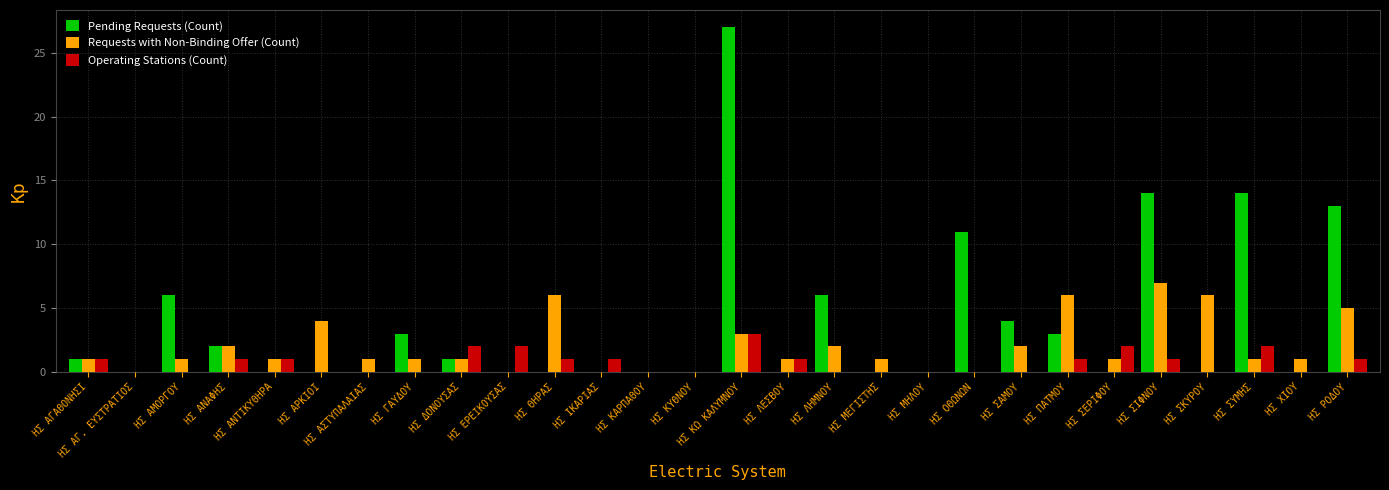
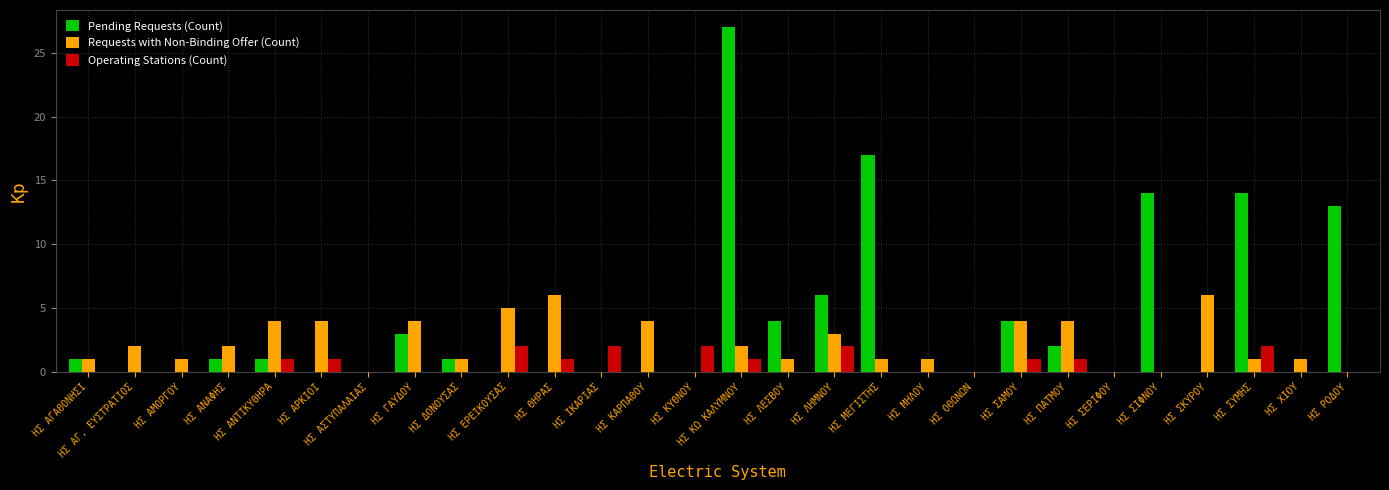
  {
    "Pending Requests (Count)": {
      "ΗΣ ΑΓΑΘΟΝΗΣΙ": 1,
      "ΗΣ ΑΓ. ΕΥΣΤΡΑΤΙΟΣ": 0,
-     "ΗΣ ΑΜΟΡΓΟΥ": 6,
-     "ΗΣ ΑΝΑΦΗΣ": 2,
-     "ΗΣ ΑΝΤΙΚΥΘΗΡΑ": 0,
+     "ΗΣ ΑΜΟΡΓΟΥ": 0,
+     "ΗΣ ΑΝΑΦΗΣ": 1,
+     "ΗΣ ΑΝΤΙΚΥΘΗΡΑ": 1,
      "ΗΣ ΑΡΚΙΟΙ": 0,
      "ΗΣ ΑΣΤΥΠΑΛΑΙΑΣ": 0,
      "ΗΣ ΓΑΥΔΟΥ": 3,
      "ΗΣ ΔΟΝΟΥΣΑΣ": 1,
      "ΗΣ ΕΡΕΙΚΟΥΣΑΣ": 0,
      "ΗΣ ΘΗΡΑΣ": 0,
      "ΗΣ ΙΚΑΡΙΑΣ": 0,
      "ΗΣ ΚΑΡΠΑΘΟΥ": 0,
      "ΗΣ ΚΥΘΝΟΥ": 0,
      "ΗΣ ΚΩ ΚΑΛΥΜΝΟΥ": 27,
-     "ΗΣ ΛΕΣΒΟΥ": 0,
+     "ΗΣ ΛΕΣΒΟΥ": 4,
      "ΗΣ ΛΗΜΝΟΥ": 6,
-     "ΗΣ ΜΕΓΙΣΤΗΣ": 0,
+     "ΗΣ ΜΕΓΙΣΤΗΣ": 17,
      "ΗΣ ΜΗΛΟΥ": 0,
-     "ΗΣ ΟΘΩΝΩΝ": 11,
+     "ΗΣ ΟΘΩΝΩΝ": 0,
      "ΗΣ ΣΑΜΟΥ": 4,
-     "ΗΣ ΠΑΤΜΟΥ": 3,
+     "ΗΣ ΠΑΤΜΟΥ": 2,
      "ΗΣ ΣΕΡΙΦΟΥ": 0,
      "ΗΣ ΣΙΦΝΟΥ": 14,
      "ΗΣ ΣΚΥΡΟΥ": 0,
      "ΗΣ ΣΥΜΗΣ": 14,
      "ΗΣ ΧΙΟΥ": 0,
      "ΗΣ ΡΟΔΟΥ": 13
    },
    "Requests with Non-Binding Offer (Count)": {
      "ΗΣ ΑΓΑΘΟΝΗΣΙ": 1,
-     "ΗΣ ΑΓ. ΕΥΣΤΡΑΤΙΟΣ": 0,
+     "ΗΣ ΑΓ. ΕΥΣΤΡΑΤΙΟΣ": 2,
      "ΗΣ ΑΜΟΡΓΟΥ": 1,
      "ΗΣ ΑΝΑΦΗΣ": 2,
-     "ΗΣ ΑΝΤΙΚΥΘΗΡΑ": 1,
+     "ΗΣ ΑΝΤΙΚΥΘΗΡΑ": 4,
      "ΗΣ ΑΡΚΙΟΙ": 4,
-     "ΗΣ ΑΣΤΥΠΑΛΑΙΑΣ": 1,
-     "ΗΣ ΓΑΥΔΟΥ": 1,
+     "ΗΣ ΑΣΤΥΠΑΛΑΙΑΣ": 0,
+     "ΗΣ ΓΑΥΔΟΥ": 4,
      "ΗΣ ΔΟΝΟΥΣΑΣ": 1,
-     "ΗΣ ΕΡΕΙΚΟΥΣΑΣ": 0,
+     "ΗΣ ΕΡΕΙΚΟΥΣΑΣ": 5,
      "ΗΣ ΘΗΡΑΣ": 6,
      "ΗΣ ΙΚΑΡΙΑΣ": 0,
-     "ΗΣ ΚΑΡΠΑΘΟΥ": 0,
+     "ΗΣ ΚΑΡΠΑΘΟΥ": 4,
      "ΗΣ ΚΥΘΝΟΥ": 0,
-     "ΗΣ ΚΩ ΚΑΛΥΜΝΟΥ": 3,
+     "ΗΣ ΚΩ ΚΑΛΥΜΝΟΥ": 2,
      "ΗΣ ΛΕΣΒΟΥ": 1,
-     "ΗΣ ΛΗΜΝΟΥ": 2,
+     "ΗΣ ΛΗΜΝΟΥ": 3,
      "ΗΣ ΜΕΓΙΣΤΗΣ": 1,
-     "ΗΣ ΜΗΛΟΥ": 0,
+     "ΗΣ ΜΗΛΟΥ": 1,
      "ΗΣ ΟΘΩΝΩΝ": 0,
-     "ΗΣ ΣΑΜΟΥ": 2,
-     "ΗΣ ΠΑΤΜΟΥ": 6,
-     "ΗΣ ΣΕΡΙΦΟΥ": 1,
-     "ΗΣ ΣΙΦΝΟΥ": 7,
+     "ΗΣ ΣΑΜΟΥ": 4,
+     "ΗΣ ΠΑΤΜΟΥ": 4,
+     "ΗΣ ΣΕΡΙΦΟΥ": 0,
+     "ΗΣ ΣΙΦΝΟΥ": 0,
      "ΗΣ ΣΚΥΡΟΥ": 6,
      "ΗΣ ΣΥΜΗΣ": 1,
      "ΗΣ ΧΙΟΥ": 1,
-     "ΗΣ ΡΟΔΟΥ": 5
+     "ΗΣ ΡΟΔΟΥ": 0
    },
    "Operating Stations (Count)": {
-     "ΗΣ ΑΓΑΘΟΝΗΣΙ": 1,
+     "ΗΣ ΑΓΑΘΟΝΗΣΙ": 0,
      "ΗΣ ΑΓ. ΕΥΣΤΡΑΤΙΟΣ": 0,
      "ΗΣ ΑΜΟΡΓΟΥ": 0,
-     "ΗΣ ΑΝΑΦΗΣ": 1,
+     "ΗΣ ΑΝΑΦΗΣ": 0,
      "ΗΣ ΑΝΤΙΚΥΘΗΡΑ": 1,
-     "ΗΣ ΑΡΚΙΟΙ": 0,
+     "ΗΣ ΑΡΚΙΟΙ": 1,
      "ΗΣ ΑΣΤΥΠΑΛΑΙΑΣ": 0,
      "ΗΣ ΓΑΥΔΟΥ": 0,
-     "ΗΣ ΔΟΝΟΥΣΑΣ": 2,
+     "ΗΣ ΔΟΝΟΥΣΑΣ": 0,
      "ΗΣ ΕΡΕΙΚΟΥΣΑΣ": 2,
      "ΗΣ ΘΗΡΑΣ": 1,
-     "ΗΣ ΙΚΑΡΙΑΣ": 1,
+     "ΗΣ ΙΚΑΡΙΑΣ": 2,
      "ΗΣ ΚΑΡΠΑΘΟΥ": 0,
-     "ΗΣ ΚΥΘΝΟΥ": 0,
-     "ΗΣ ΚΩ ΚΑΛΥΜΝΟΥ": 3,
-     "ΗΣ ΛΕΣΒΟΥ": 1,
-     "ΗΣ ΛΗΜΝΟΥ": 0,
+     "ΗΣ ΚΥΘΝΟΥ": 2,
+     "ΗΣ ΚΩ ΚΑΛΥΜΝΟΥ": 1,
+     "ΗΣ ΛΕΣΒΟΥ": 0,
+     "ΗΣ ΛΗΜΝΟΥ": 2,
      "ΗΣ ΜΕΓΙΣΤΗΣ": 0,
      "ΗΣ ΜΗΛΟΥ": 0,
      "ΗΣ ΟΘΩΝΩΝ": 0,
-     "ΗΣ ΣΑΜΟΥ": 0,
+     "ΗΣ ΣΑΜΟΥ": 1,
      "ΗΣ ΠΑΤΜΟΥ": 1,
-     "ΗΣ ΣΕΡΙΦΟΥ": 2,
-     "ΗΣ ΣΙΦΝΟΥ": 1,
+     "ΗΣ ΣΕΡΙΦΟΥ": 0,
+     "ΗΣ ΣΙΦΝΟΥ": 0,
      "ΗΣ ΣΚΥΡΟΥ": 0,
      "ΗΣ ΣΥΜΗΣ": 2,
      "ΗΣ ΧΙΟΥ": 0,
-     "ΗΣ ΡΟΔΟΥ": 1
+     "ΗΣ ΡΟΔΟΥ": 0
    }
  }
